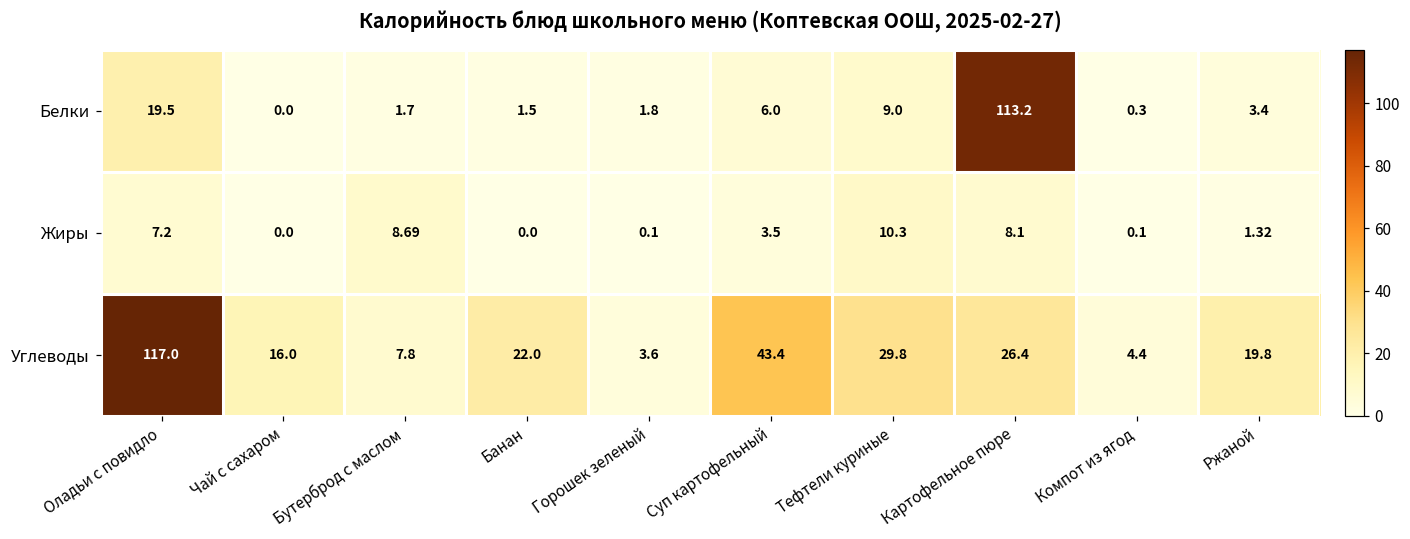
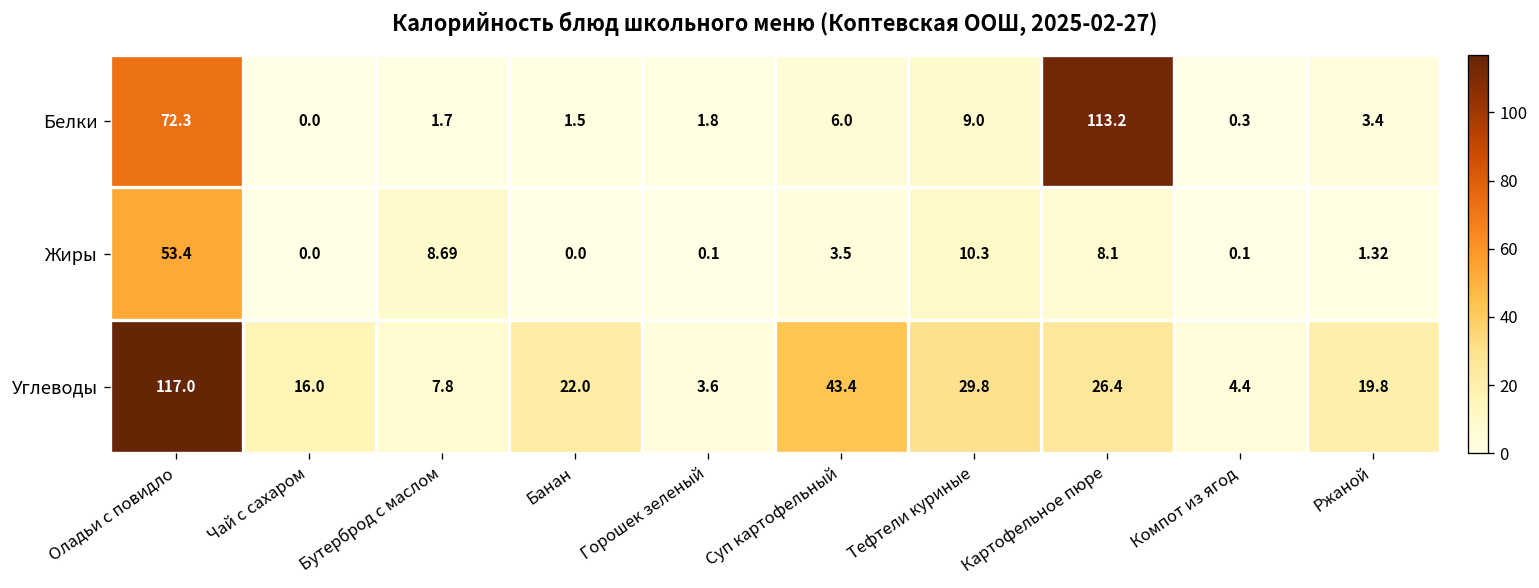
  {
    "Белки": {
-     "Оладьи с повидло": 19.5,
+     "Оладьи с повидло": 72.3,
      "Чай с сахаром": 0.0,
      "Бутерброд с маслом": 1.7,
      "Банан": 1.5,
      "Горошек зеленый": 1.8,
      "Суп картофельный": 6.0,
      "Тефтели куриные": 9.0,
      "Картофельное пюре": 113.2,
      "Компот из ягод": 0.3,
      "Ржаной": 3.4
    },
    "Жиры": {
-     "Оладьи с повидло": 7.2,
+     "Оладьи с повидло": 53.4,
      "Чай с сахаром": 0.0,
      "Бутерброд с маслом": 8.69,
      "Банан": 0.0,
      "Горошек зеленый": 0.1,
      "Суп картофельный": 3.5,
      "Тефтели куриные": 10.3,
      "Картофельное пюре": 8.1,
      "Компот из ягод": 0.1,
      "Ржаной": 1.32
    },
    "Углеводы": {
      "Оладьи с повидло": 117.0,
      "Чай с сахаром": 16.0,
      "Бутерброд с маслом": 7.8,
      "Банан": 22.0,
      "Горошек зеленый": 3.6,
      "Суп картофельный": 43.4,
      "Тефтели куриные": 29.8,
      "Картофельное пюре": 26.4,
      "Компот из ягод": 4.4,
      "Ржаной": 19.8
    }
  }
